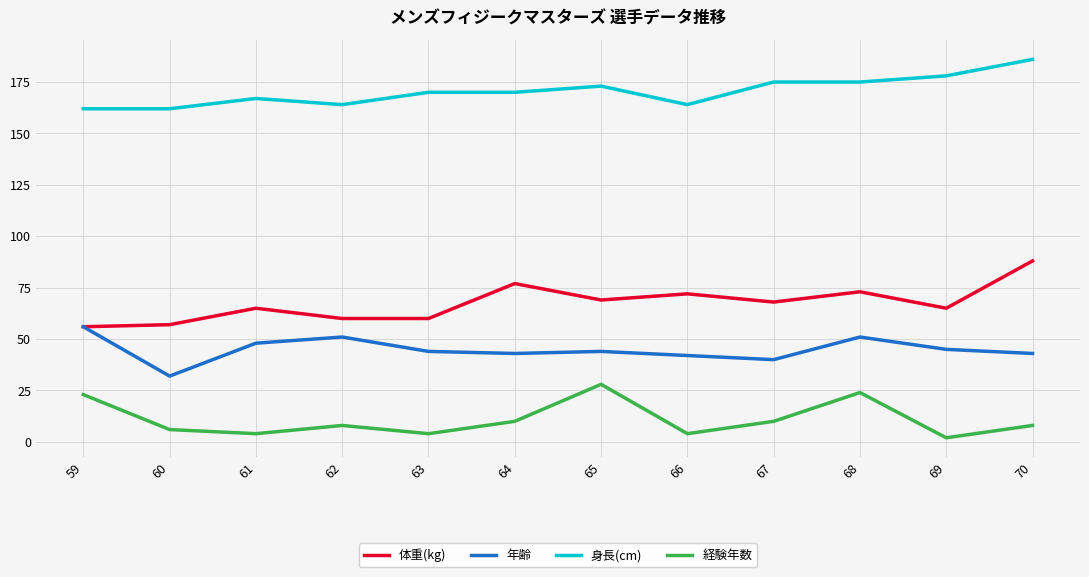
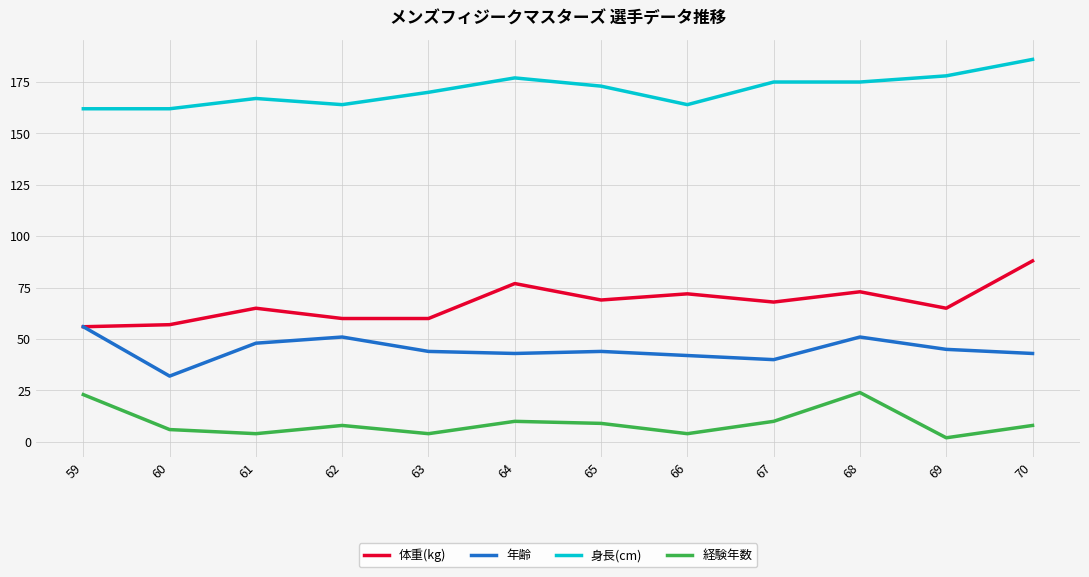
  {
    "体重(kg)": {
      "60": 57,
      "61": 65,
      "62": 60,
      "63": 60,
      "64": 77,
      "65": 69,
      "66": 72,
      "67": 68,
      "68": 73,
      "69": 65,
      "70": 88
    },
    "年齢": {
      "60": 32,
      "61": 48,
      "62": 51,
      "63": 44,
      "64": 43,
      "65": 44,
      "66": 42,
      "67": 40,
      "68": 51,
      "69": 45,
      "70": 43
    },
    "身長(cm)": {
      "59": 162,
      "60": 162,
      "61": 167,
      "62": 164,
      "63": 170,
-     "64": 170,
+     "64": 177,
      "65": 173,
      "66": 164,
      "67": 175,
      "68": 175,
      "69": 178,
      "70": 186
    },
    "経験年数": {
      "59": 23,
      "60": 6,
      "61": 4,
      "62": 8,
      "63": 4,
      "64": 10,
-     "65": 28,
+     "65": 9,
      "66": 4,
      "67": 10,
      "68": 24,
      "69": 2,
      "70": 8
    }
  }
